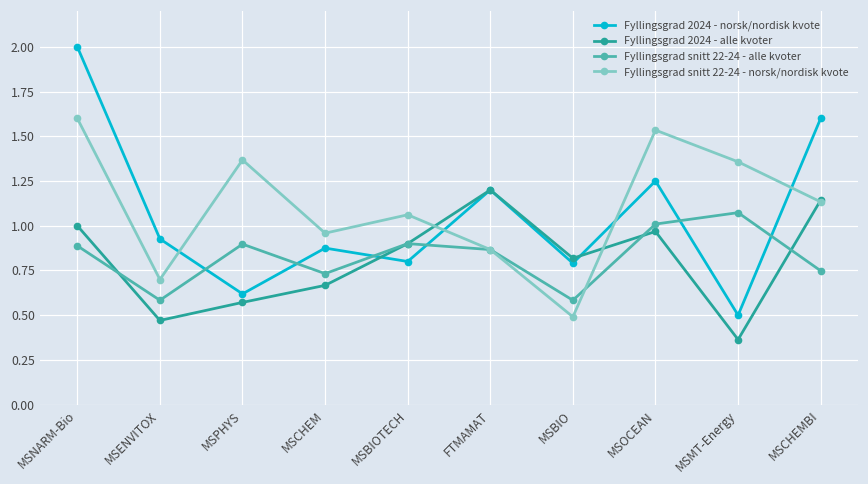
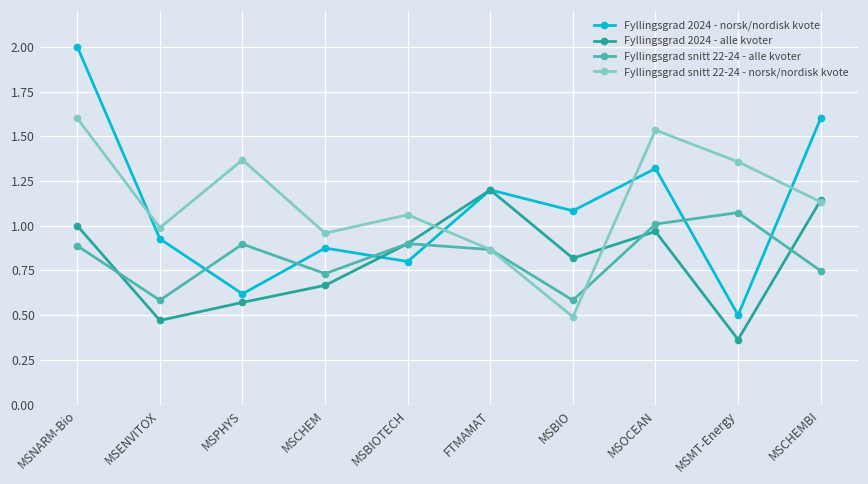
  {
    "Fyllingsgrad 2024 - norsk/nordisk kvote": {
      "MSNARM-Bio": 2.00,
      "MSENVITOX": 0.93,
      "MSPHYS": 0.62,
      "MSCHEM": 0.88,
      "MSBIOTECH": 0.80,
-     "MSBIO": 0.79,
-     "MSOCEAN": 1.25,
+     "MSBIO": 1.08,
+     "MSOCEAN": 1.32,
      "MSMT-Energy": 0.50,
      "MSCHEMBI": 1.60
    },
    "Fyllingsgrad snitt 22-24 - norsk/nordisk kvote": {
      "MSNARM-Bio": 1.60,
-     "MSENVITOX": 0.70,
+     "MSENVITOX": 0.99,
      "MSPHYS": 1.37,
      "MSCHEM": 0.96,
      "MSBIOTECH": 1.06,
      "MSBIO": 0.49,
      "MSOCEAN": 1.53,
      "MSMT-Energy": 1.36
    }
  }
